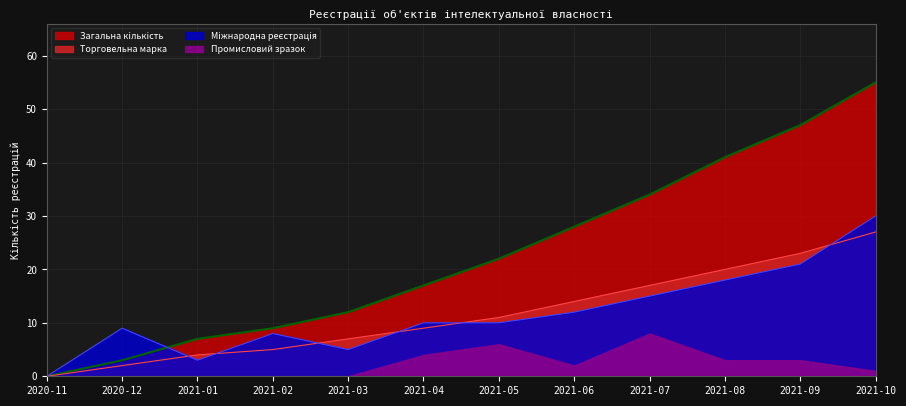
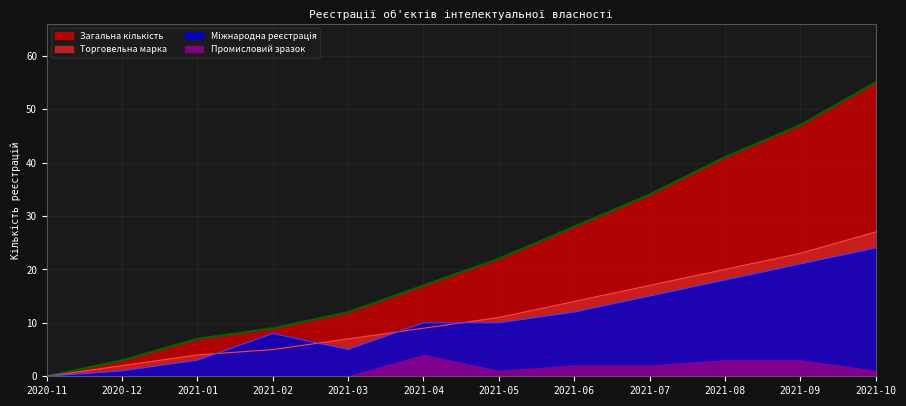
  {
    "Міжнародна реєстрація": {
-     "2020-12": 9,
+     "2020-12": 1,
      "2021-01": 3,
      "2021-02": 8,
      "2021-03": 5,
      "2021-04": 10,
      "2021-05": 10,
      "2021-06": 12,
      "2021-07": 15,
      "2021-08": 18,
      "2021-09": 21,
-     "2021-10": 30
+     "2021-10": 24
    },
    "Промисловий зразок": {
      "2020-12": 0,
      "2021-01": 0,
      "2021-02": 0,
      "2021-03": 0,
      "2021-04": 4,
-     "2021-05": 6,
+     "2021-05": 1,
      "2021-06": 2,
-     "2021-07": 8,
+     "2021-07": 2,
      "2021-08": 3,
      "2021-09": 3,
      "2021-10": 1
    }
  }
